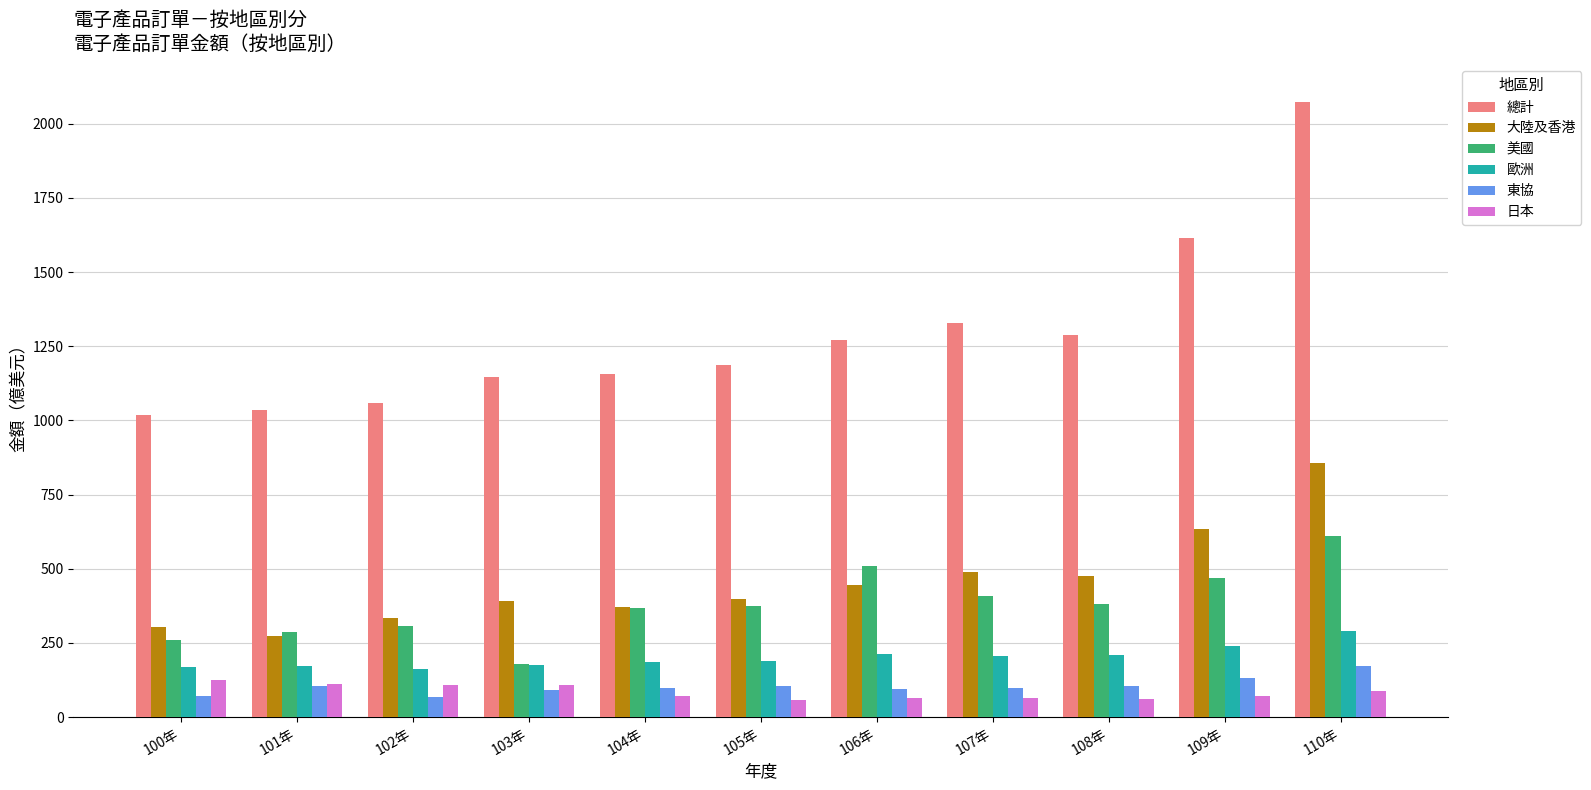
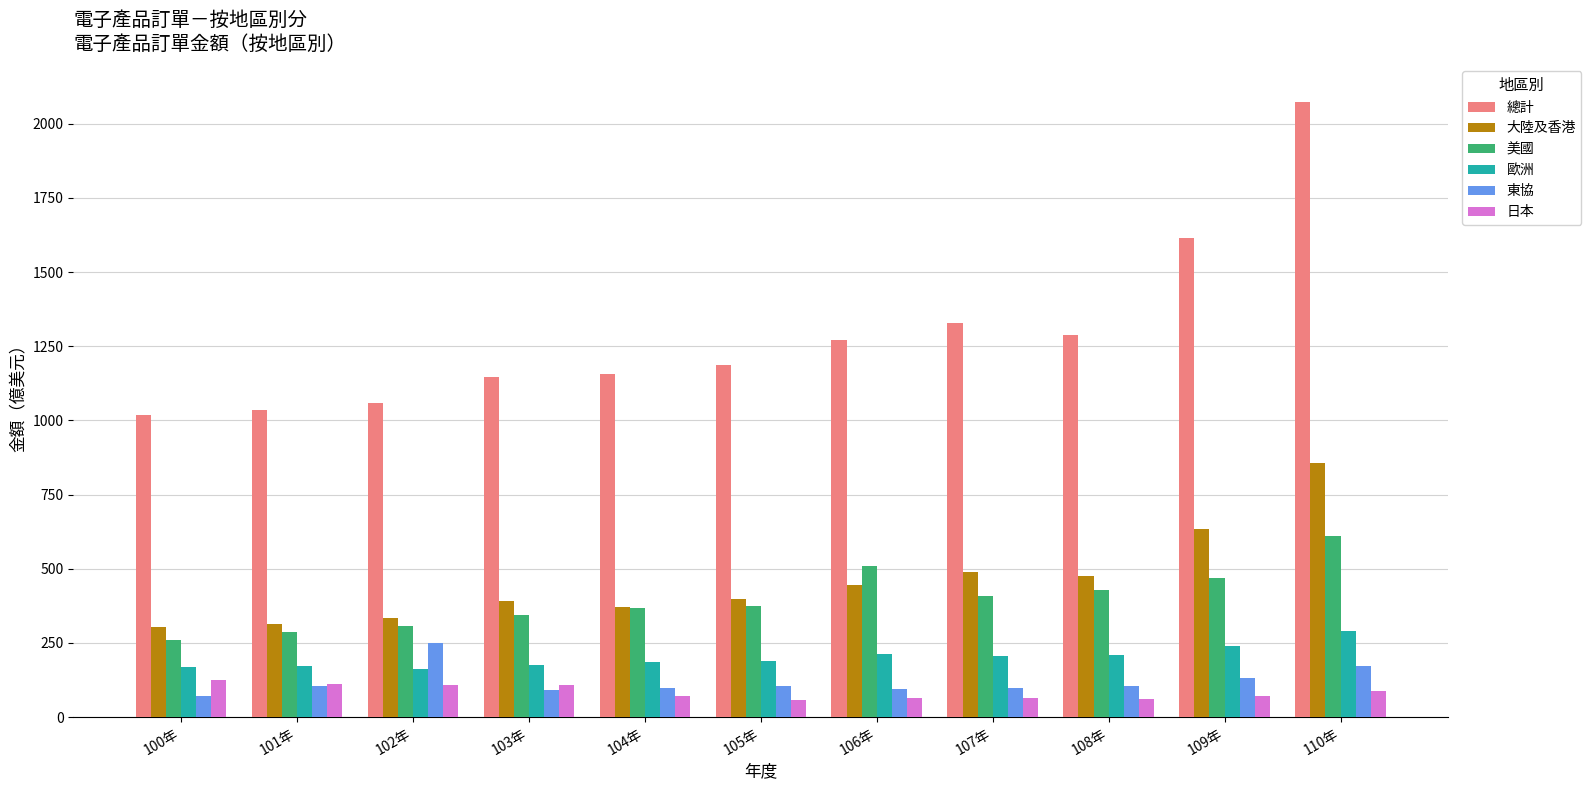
  {
    "總計": {
      "100年": 1020,
      "101年": 1030,
      "102年": 1060,
      "103年": 1150,
      "104年": 1160,
      "105年": 1190,
      "106年": 1270,
      "107年": 1330,
      "108年": 1290,
      "109年": 1610,
      "110年": 2070
    },
    "大陸及香港": {
      "100年": 300,
-     "101年": 270,
+     "101年": 310,
      "102年": 330,
      "103年": 390,
      "104年": 370,
      "105年": 400,
      "106年": 440,
      "107年": 490,
      "108年": 480,
      "109年": 640,
      "110年": 860
    },
    "美國": {
      "100年": 260,
      "101年": 290,
      "102年": 310,
-     "103年": 180,
+     "103年": 350,
      "104年": 370,
      "105年": 370,
      "106年": 510,
      "107年": 410,
-     "108年": 380,
+     "108年": 430,
      "109年": 470,
      "110年": 610
    },
    "歐洲": {
      "100年": 170,
      "101年": 170,
      "102年": 160,
      "103年": 180,
      "104年": 190,
      "105年": 190,
      "106年": 210,
      "107年": 200,
      "108年": 210,
      "109年": 240,
      "110年": 290
    },
    "東協": {
      "100年": 70,
      "101年": 100,
-     "102年": 70,
+     "102年": 250,
      "103年": 90,
      "104年": 100,
      "105年": 100,
      "106年": 100,
      "107年": 100,
      "108年": 110,
      "109年": 130,
      "110年": 170
    },
    "日本": {
      "100年": 120,
      "101年": 110,
      "102年": 110,
      "103年": 110,
      "104年": 70,
      "105年": 60,
      "106年": 70,
      "107年": 60,
      "108年": 60,
      "109年": 70,
      "110年": 90
    }
  }
